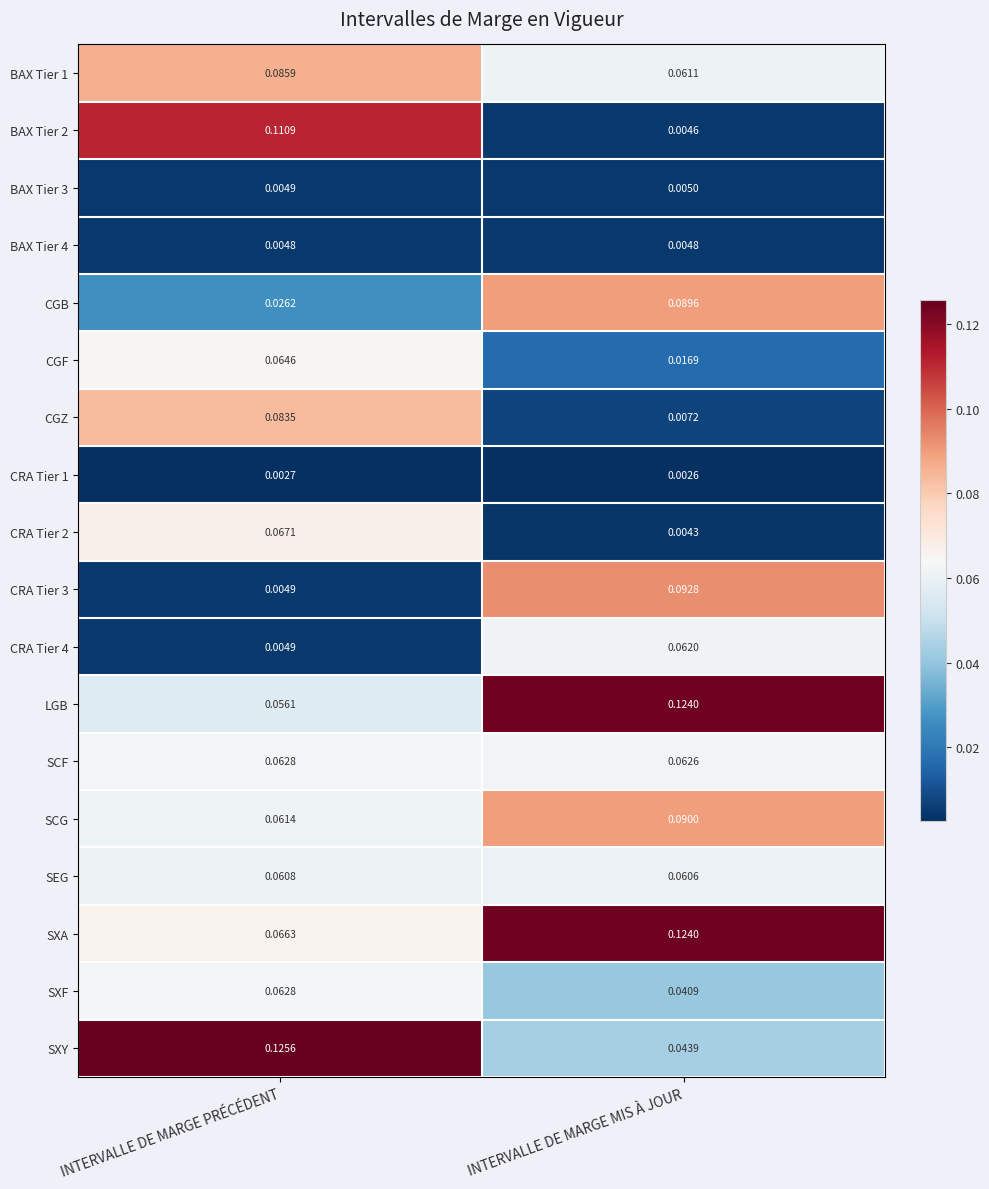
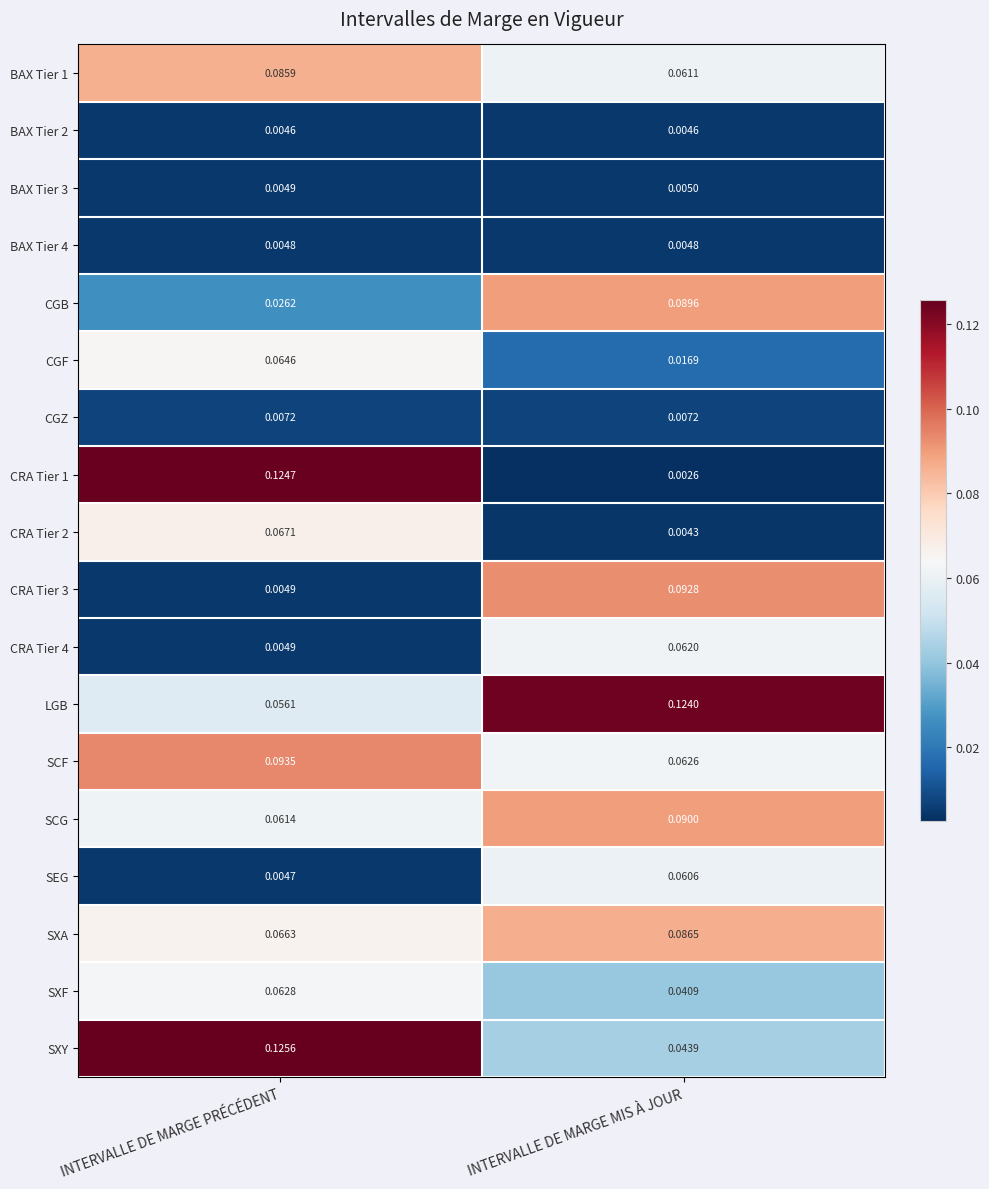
  {
    "BAX Tier 1": {
      "INTERVALLE DE MARGE PRÉCÉDENT": 0.0859,
      "INTERVALLE DE MARGE MIS À JOUR": 0.0611
    },
    "BAX Tier 2": {
-     "INTERVALLE DE MARGE PRÉCÉDENT": 0.1109,
+     "INTERVALLE DE MARGE PRÉCÉDENT": 0.0046,
      "INTERVALLE DE MARGE MIS À JOUR": 0.0046
    },
    "BAX Tier 3": {
      "INTERVALLE DE MARGE PRÉCÉDENT": 0.0049,
      "INTERVALLE DE MARGE MIS À JOUR": 0.0050
    },
    "BAX Tier 4": {
      "INTERVALLE DE MARGE PRÉCÉDENT": 0.0048,
      "INTERVALLE DE MARGE MIS À JOUR": 0.0048
    },
    "CGB": {
      "INTERVALLE DE MARGE PRÉCÉDENT": 0.0262,
      "INTERVALLE DE MARGE MIS À JOUR": 0.0896
    },
    "CGF": {
      "INTERVALLE DE MARGE PRÉCÉDENT": 0.0646,
      "INTERVALLE DE MARGE MIS À JOUR": 0.0169
    },
    "CGZ": {
-     "INTERVALLE DE MARGE PRÉCÉDENT": 0.0835,
+     "INTERVALLE DE MARGE PRÉCÉDENT": 0.0072,
      "INTERVALLE DE MARGE MIS À JOUR": 0.0072
    },
    "CRA Tier 1": {
-     "INTERVALLE DE MARGE PRÉCÉDENT": 0.0027,
+     "INTERVALLE DE MARGE PRÉCÉDENT": 0.1247,
      "INTERVALLE DE MARGE MIS À JOUR": 0.0026
    },
    "CRA Tier 2": {
      "INTERVALLE DE MARGE PRÉCÉDENT": 0.0671,
      "INTERVALLE DE MARGE MIS À JOUR": 0.0043
    },
    "CRA Tier 3": {
      "INTERVALLE DE MARGE PRÉCÉDENT": 0.0049,
      "INTERVALLE DE MARGE MIS À JOUR": 0.0928
    },
    "CRA Tier 4": {
      "INTERVALLE DE MARGE PRÉCÉDENT": 0.0049,
      "INTERVALLE DE MARGE MIS À JOUR": 0.0620
    },
    "LGB": {
      "INTERVALLE DE MARGE PRÉCÉDENT": 0.0561,
      "INTERVALLE DE MARGE MIS À JOUR": 0.1240
    },
    "SCF": {
-     "INTERVALLE DE MARGE PRÉCÉDENT": 0.0628,
+     "INTERVALLE DE MARGE PRÉCÉDENT": 0.0935,
      "INTERVALLE DE MARGE MIS À JOUR": 0.0626
    },
    "SCG": {
      "INTERVALLE DE MARGE PRÉCÉDENT": 0.0614,
      "INTERVALLE DE MARGE MIS À JOUR": 0.0900
    },
    "SEG": {
-     "INTERVALLE DE MARGE PRÉCÉDENT": 0.0608,
+     "INTERVALLE DE MARGE PRÉCÉDENT": 0.0047,
      "INTERVALLE DE MARGE MIS À JOUR": 0.0606
    },
    "SXA": {
      "INTERVALLE DE MARGE PRÉCÉDENT": 0.0663,
-     "INTERVALLE DE MARGE MIS À JOUR": 0.1240
+     "INTERVALLE DE MARGE MIS À JOUR": 0.0865
    },
    "SXF": {
      "INTERVALLE DE MARGE PRÉCÉDENT": 0.0628,
      "INTERVALLE DE MARGE MIS À JOUR": 0.0409
    },
    "SXY": {
      "INTERVALLE DE MARGE PRÉCÉDENT": 0.1256,
      "INTERVALLE DE MARGE MIS À JOUR": 0.0439
    }
  }
